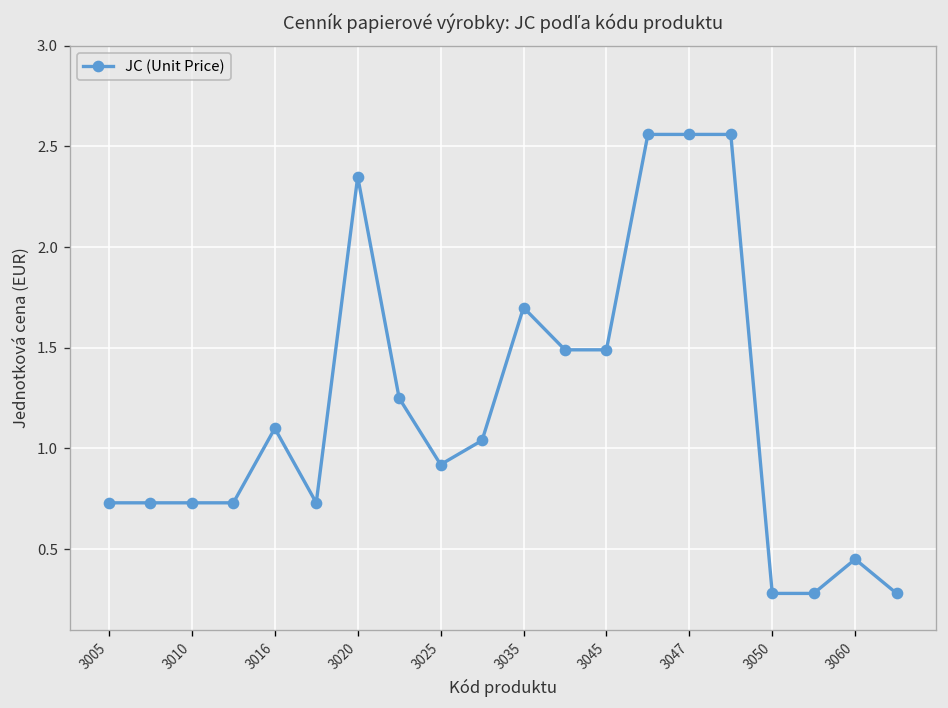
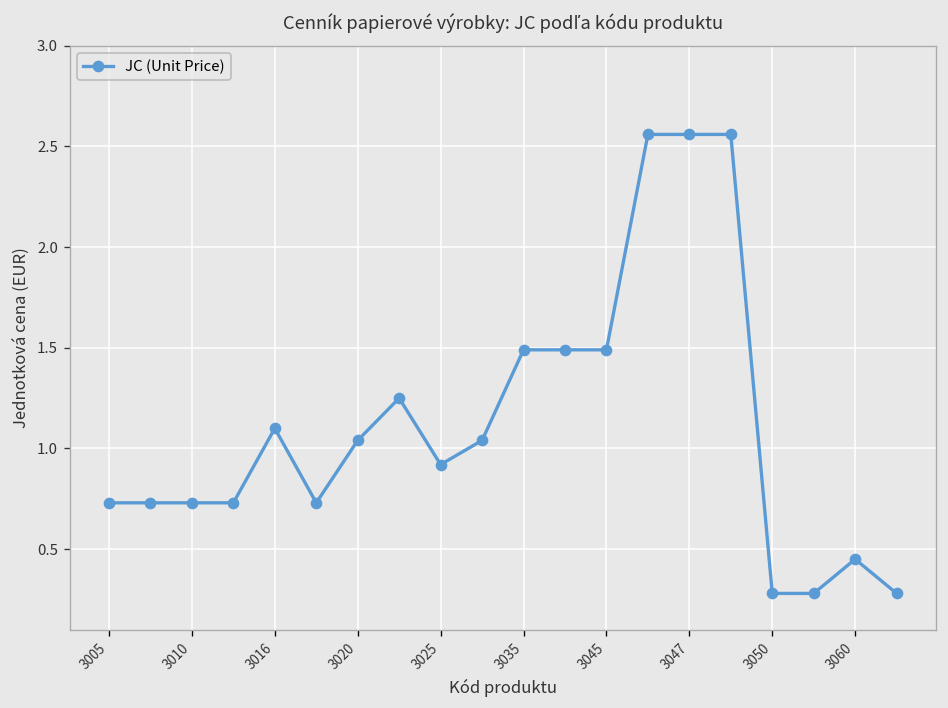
  {
    "3005": 0.73,
    "3010": 0.73,
    "3016": 1.10,
-   "3020": 2.35,
+   "3020": 1.04,
    "3025": 0.92,
-   "3035": 1.70,
+   "3035": 1.49,
    "3045": 1.49,
    "3047": 2.56,
    "3050": 0.28,
    "3060": 0.45
  }
